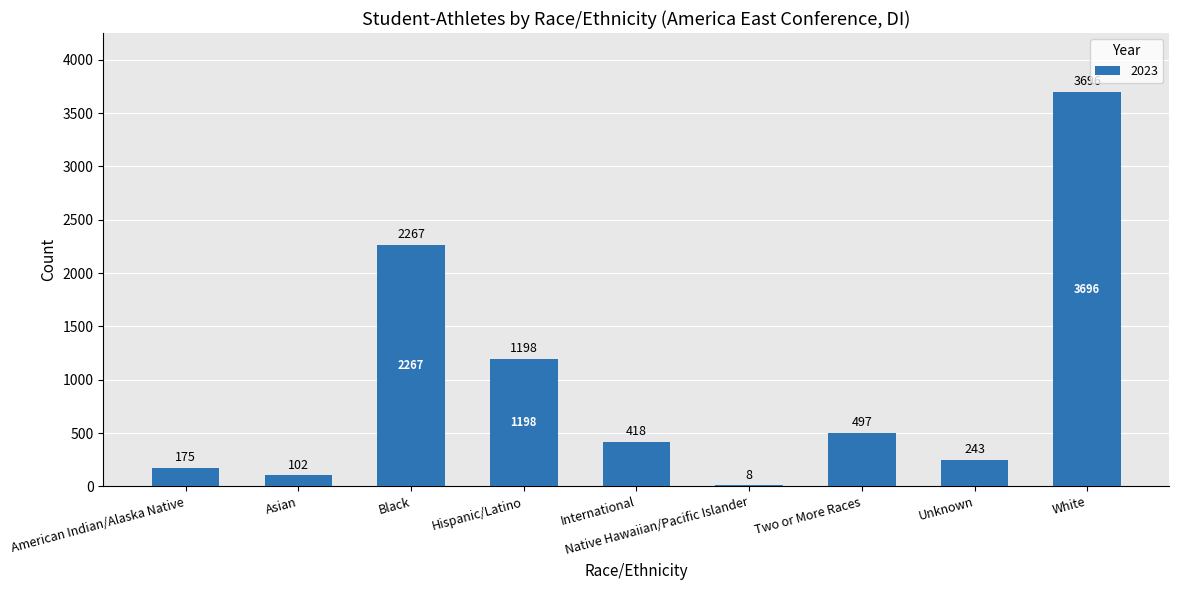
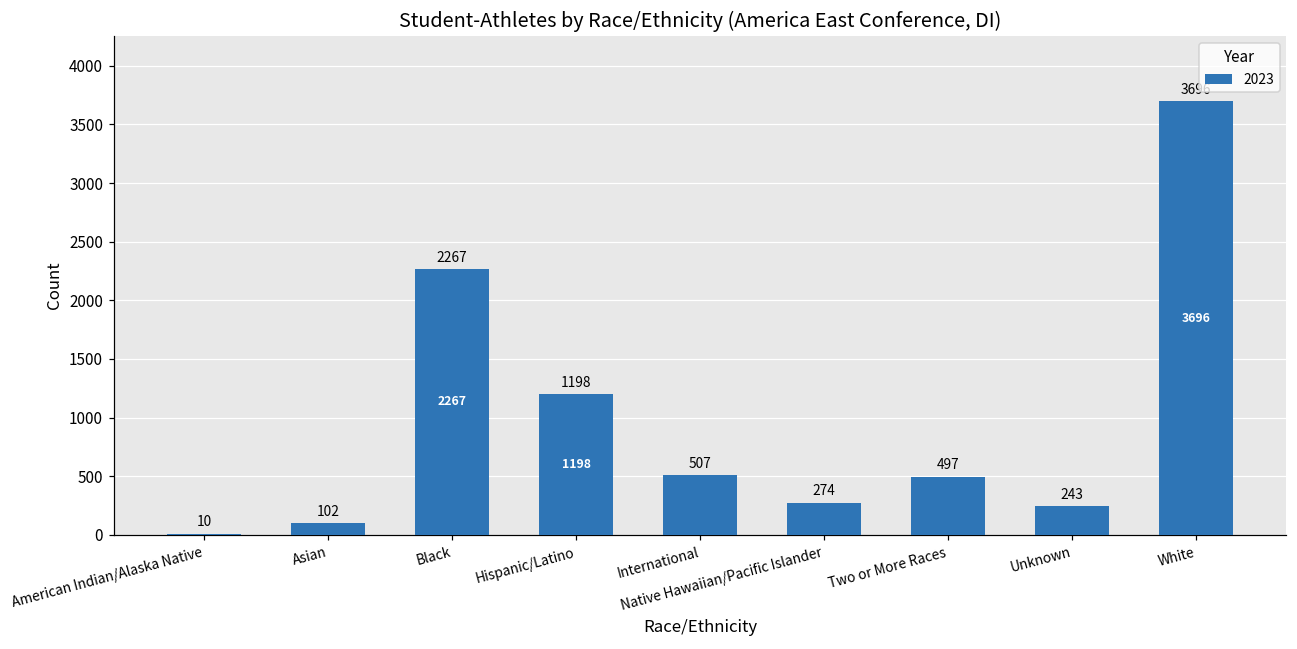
  {
-   "American Indian/Alaska Native": 175,
+   "American Indian/Alaska Native": 10,
    "Asian": 102,
    "Black": 2267,
    "Hispanic/Latino": 1198,
-   "International": 418,
-   "Native Hawaiian/Pacific Islander": 8,
+   "International": 507,
+   "Native Hawaiian/Pacific Islander": 274,
    "Two or More Races": 497,
    "Unknown": 243,
    "White": 3696
  }
